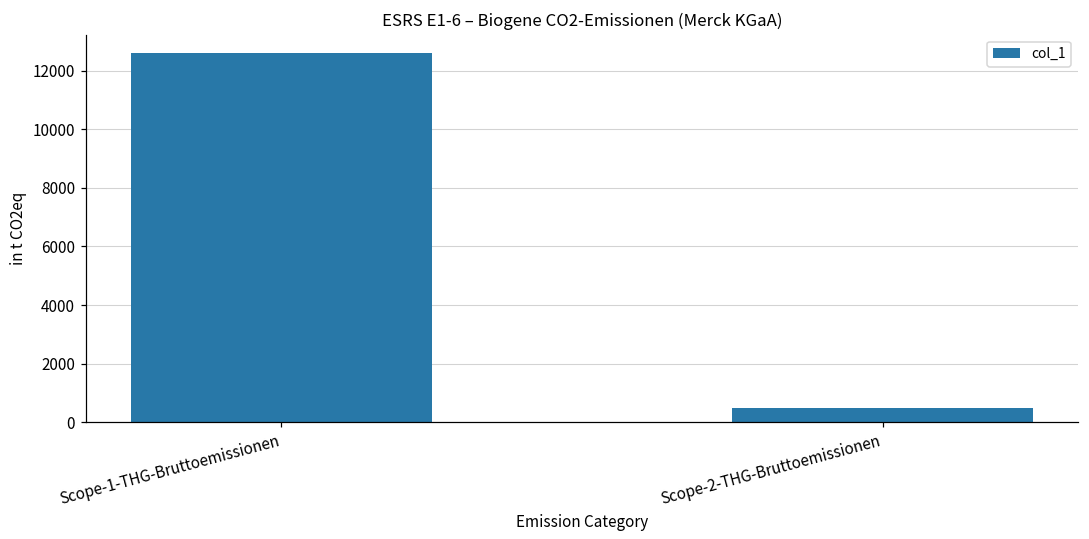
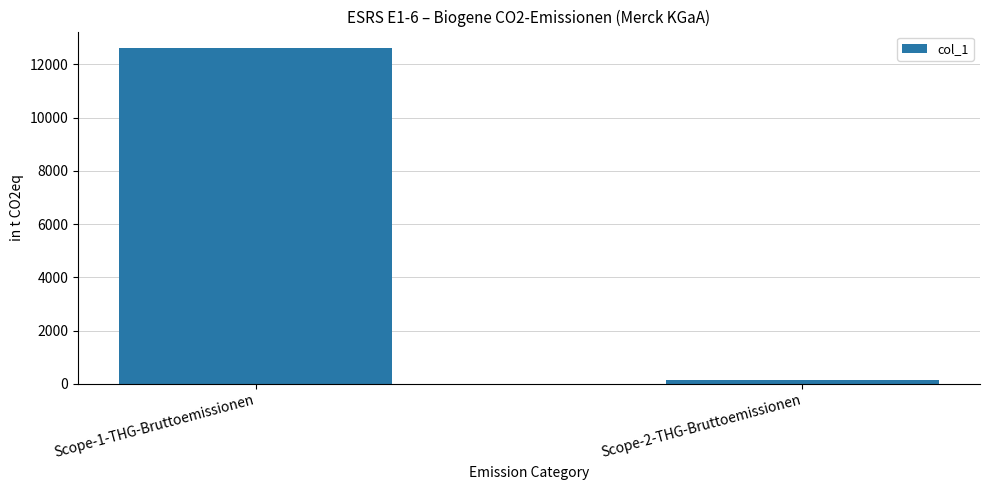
  {
    "Scope-1-THG-Bruttoemissionen": 12600,
-   "Scope-2-THG-Bruttoemissionen": 500
+   "Scope-2-THG-Bruttoemissionen": 200
  }
